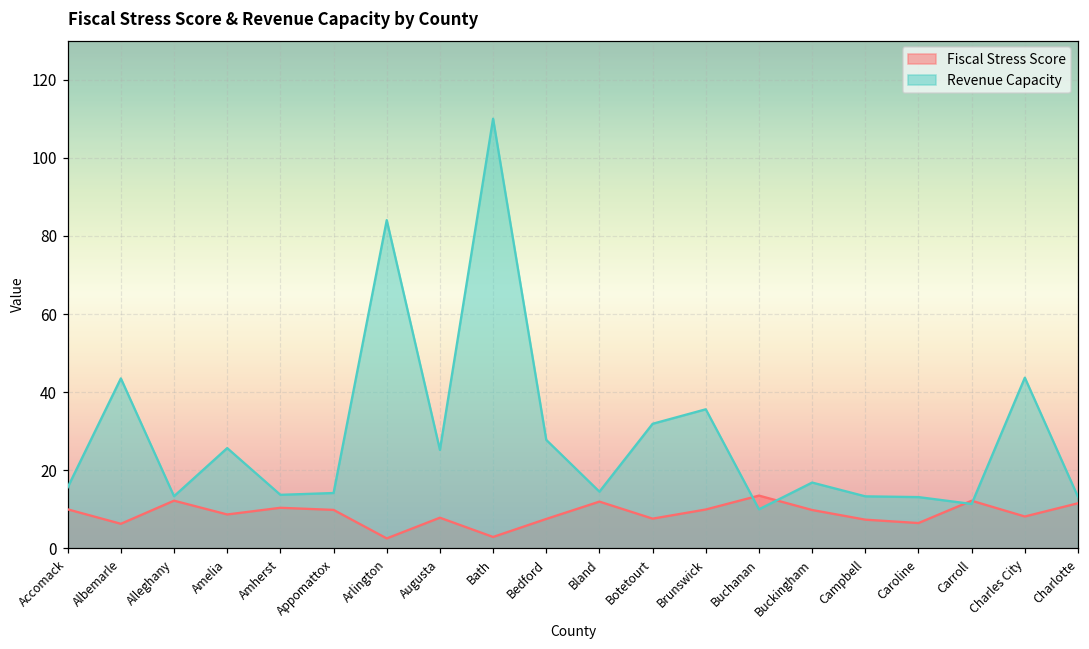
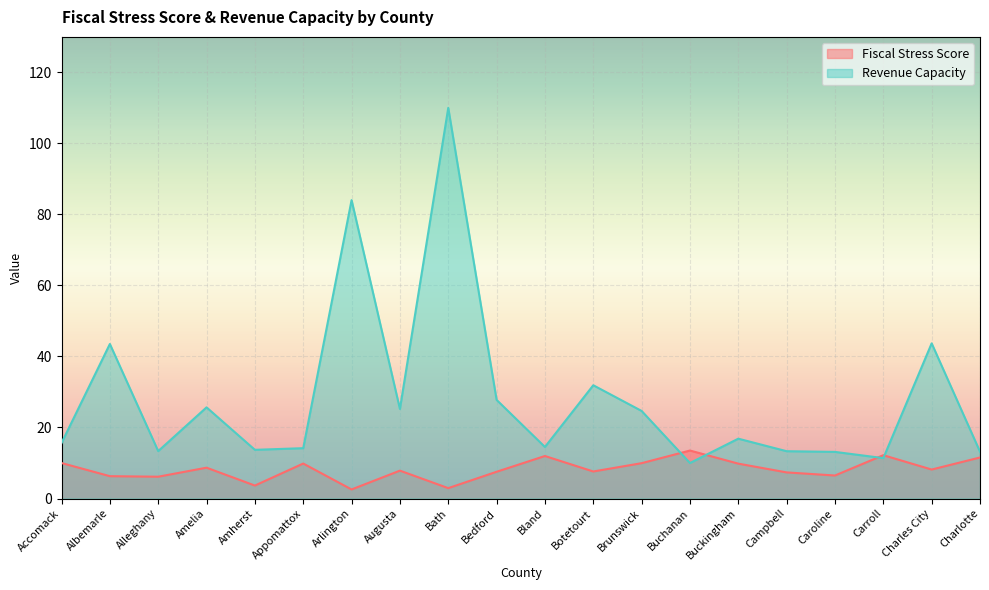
  {
    "Fiscal Stress Score": {
      "Accomack": 10,
      "Albemarle": 6,
-     "Alleghany": 12,
+     "Alleghany": 6,
      "Amelia": 9,
-     "Amherst": 10,
+     "Amherst": 4,
      "Appomattox": 10,
      "Arlington": 3,
      "Augusta": 8,
      "Bath": 3,
      "Bedford": 8,
      "Bland": 12,
      "Botetourt": 8,
      "Brunswick": 10,
      "Buchanan": 14,
      "Buckingham": 10,
      "Campbell": 7,
      "Caroline": 6,
      "Carroll": 12,
      "Charles City": 8,
      "Charlotte": 12
    },
    "Revenue Capacity": {
      "Accomack": 16,
      "Albemarle": 44,
      "Alleghany": 13,
      "Amelia": 26,
      "Amherst": 14,
      "Appomattox": 14,
      "Arlington": 84,
      "Augusta": 25,
      "Bath": 110,
      "Bedford": 28,
      "Bland": 15,
      "Botetourt": 32,
-     "Brunswick": 36,
+     "Brunswick": 25,
      "Buchanan": 10,
      "Buckingham": 17,
      "Campbell": 13,
      "Caroline": 13,
      "Carroll": 11,
      "Charles City": 44,
      "Charlotte": 13
    }
  }
